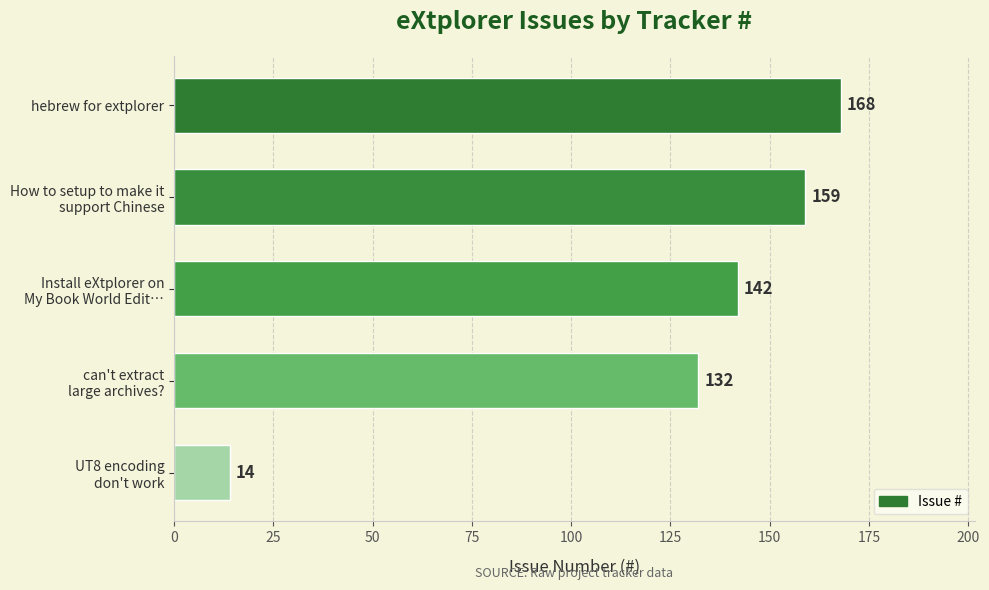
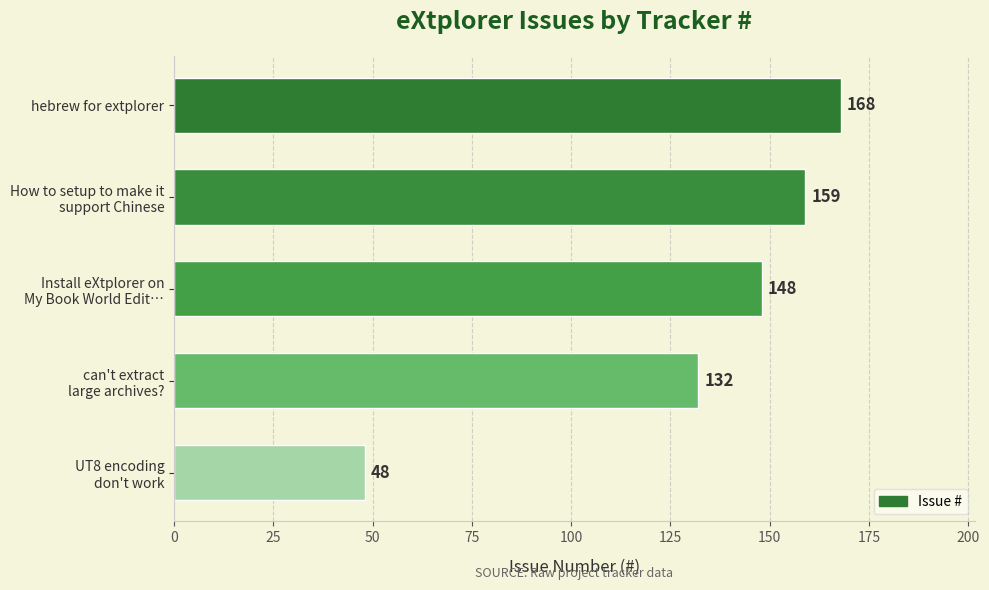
  {
    "hebrew for extplorer": 168,
    "How to setup to make it support Chinese": 159,
-   "Install eXtplorer on My Book World Edit…": 142,
+   "Install eXtplorer on My Book World Edit…": 148,
    "can't extract large archives?": 132,
-   "UT8 encoding don't work": 14
+   "UT8 encoding don't work": 48
  }
